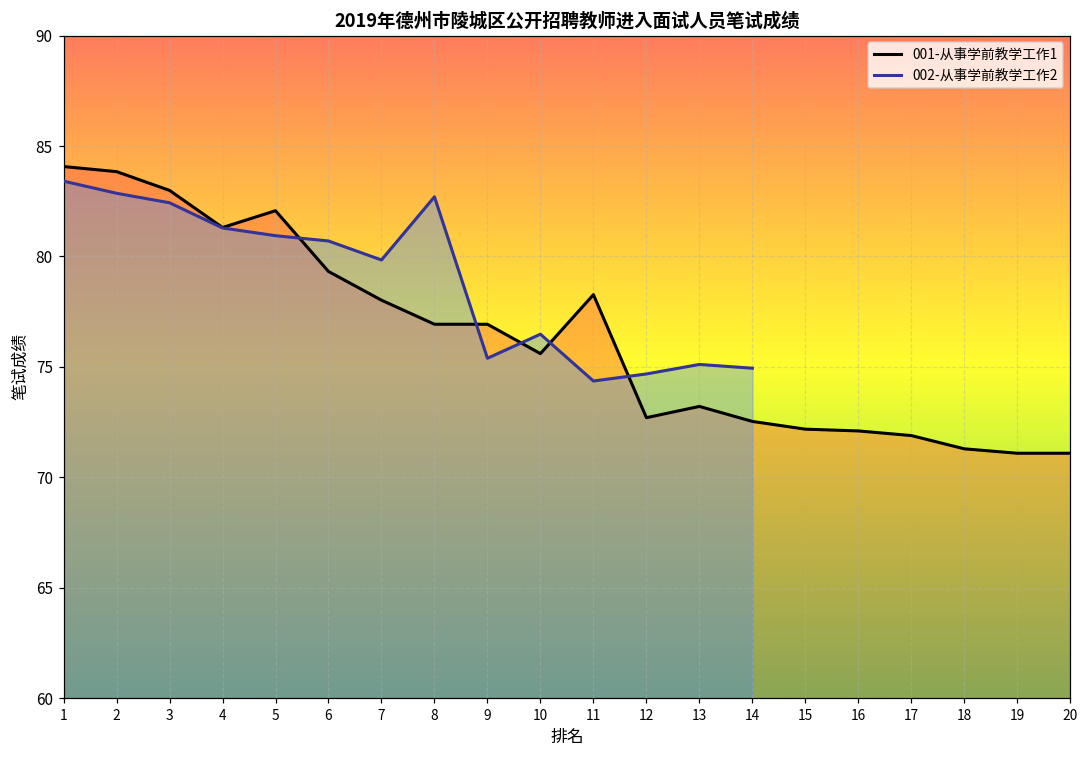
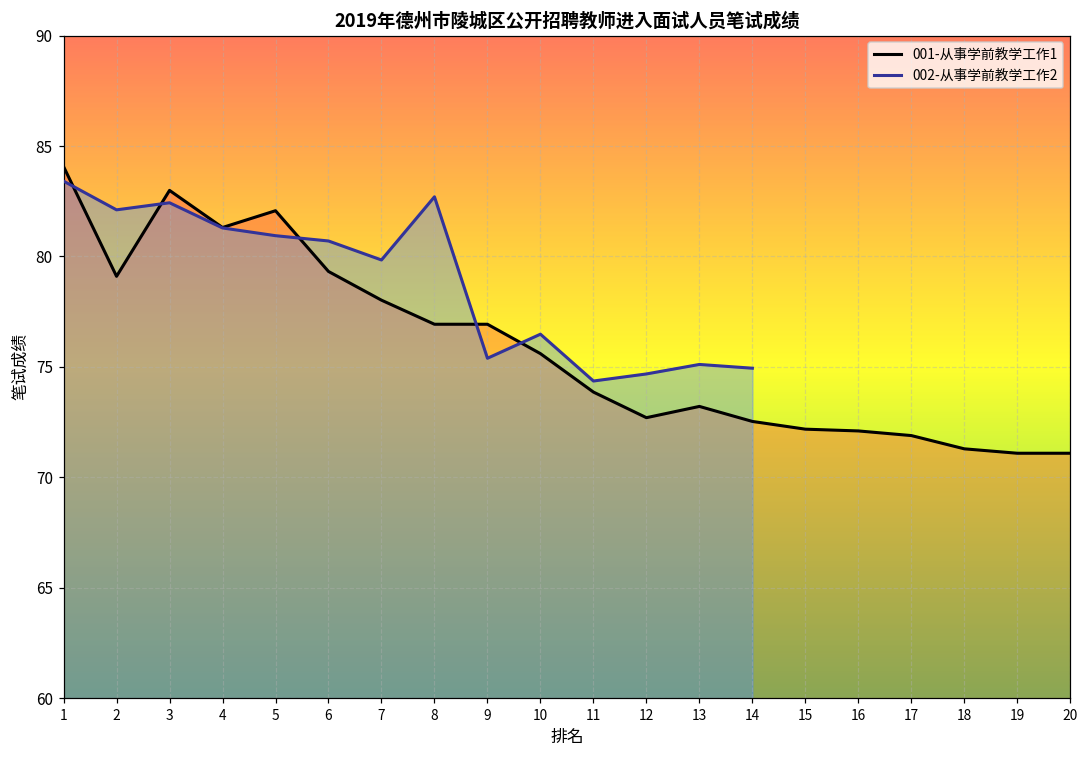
  {
    "001-从事学前教学工作1": {
      "1": 84.1,
-     "2": 83.8,
+     "2": 79.1,
      "3": 83.0,
      "5": 82.1,
      "6": 79.3,
      "7": 78.0,
      "8": 76.9,
      "9": 76.9,
      "10": 75.6,
-     "11": 78.3,
+     "11": 73.9,
      "12": 72.7,
      "13": 73.2,
      "14": 72.5,
      "15": 72.2,
      "16": 72.1,
      "17": 71.9,
      "18": 71.3,
      "19": 71.1,
      "20": 71.1
    },
    "002-从事学前教学工作2": {
      "1": 83.4,
-     "2": 82.9,
+     "2": 82.1,
      "3": 82.4,
      "5": 80.9,
      "6": 80.7,
      "7": 79.8,
      "8": 82.7,
      "9": 75.4,
      "10": 76.5,
      "11": 74.4,
      "12": 74.7,
      "13": 75.1,
      "14": 74.9
    }
  }
